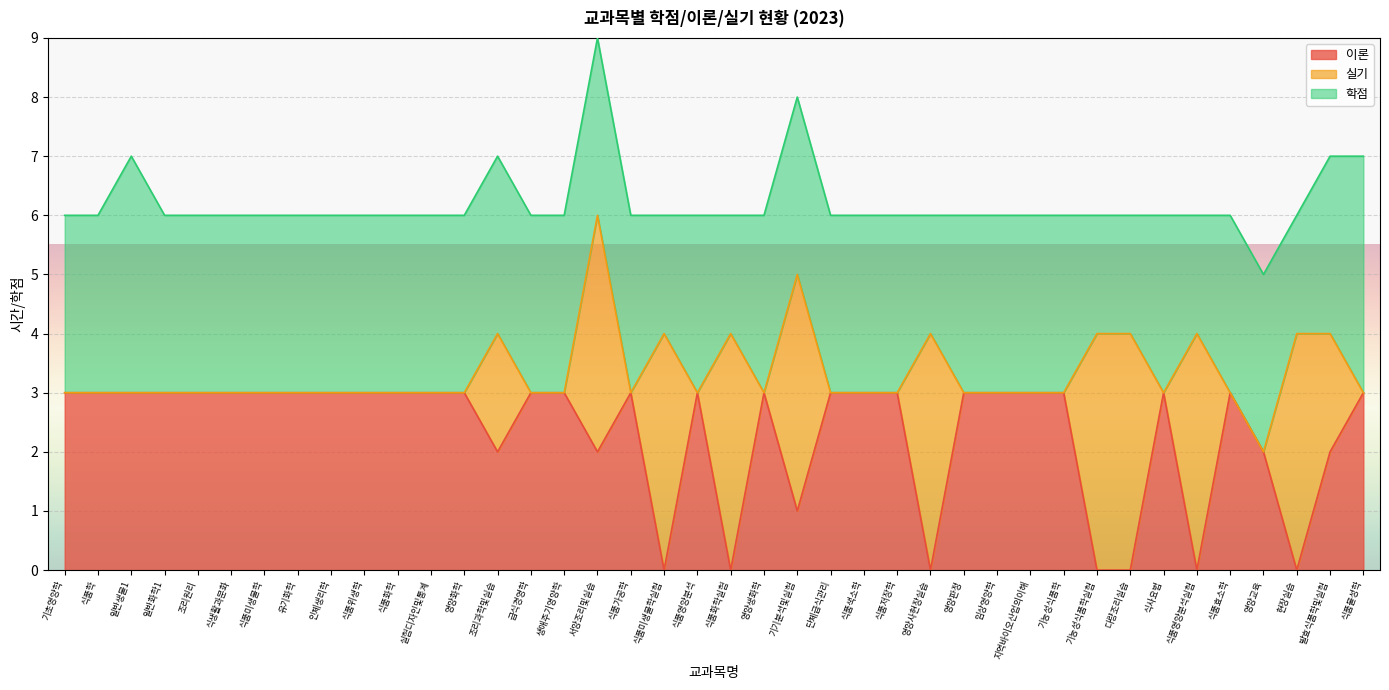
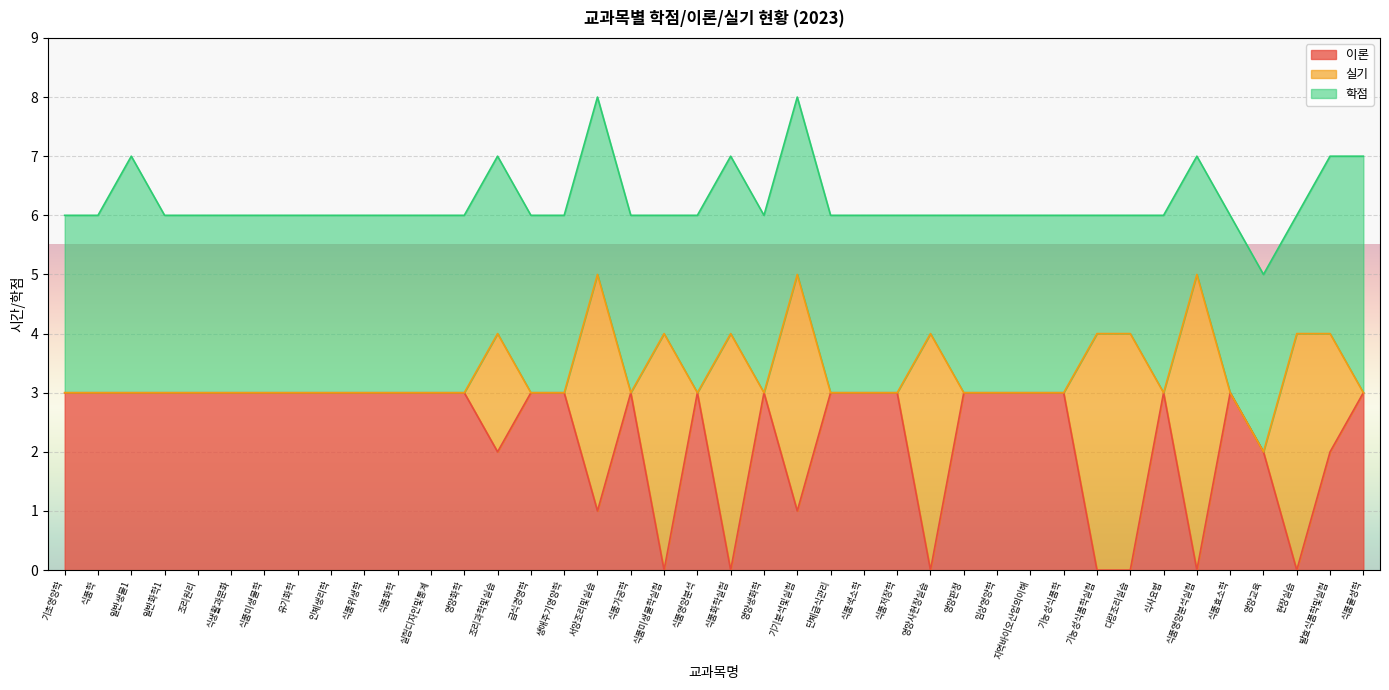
  {
    "이론": {
      "조리과학및실습": 2,
-     "서양조리및실습": 2,
+     "서양조리및실습": 1,
      "식품미생물학실험": 0,
      "식품화학실험": 0,
      "기기분석및실험": 1,
      "영양사현장실습": 0,
      "기능성식품학실험": 0,
      "다량조리실습": 0,
      "식품영양분석실험": 0,
      "현장실습": 0,
      "발효식품학및실험": 2
    },
    "실기": {
      "조리과학및실습": 2,
      "서양조리및실습": 4,
      "식품미생물학실험": 4,
      "식품화학실험": 4,
      "기기분석및실험": 4,
      "영양사현장실습": 4,
      "기능성식품학실험": 4,
      "다량조리실습": 4,
-     "식품영양분석실험": 4,
+     "식품영양분석실험": 5,
      "현장실습": 4,
      "발효식품학및실험": 2
    },
    "학점": {
      "기초영양학": 3,
      "식품학": 3,
      "일반생물1": 4,
      "일반화학1": 3,
      "조리원리": 3,
      "식생활과문화": 3,
      "식품미생물학": 3,
      "유기화학": 3,
      "인체생리학": 3,
      "식품위생학": 3,
      "식품화학": 3,
      "실험디자인및통계": 3,
      "영양화학": 3,
      "조리과학및실습": 3,
      "급식경영학": 3,
      "생애주기영양학": 3,
      "서양조리및실습": 3,
      "식품가공학": 3,
      "식품미생물학실험": 2,
      "식품영양분석": 3,
-     "식품화학실험": 2,
+     "식품화학실험": 3,
      "영양생화학": 3,
      "기기분석및실험": 3,
      "단체급식관리": 3,
      "식품색소학": 3,
      "식품저장학": 3,
      "영양사현장실습": 2,
      "영양판정": 3,
      "임상영양학": 3,
      "지역바이오산업의이해": 3,
      "기능성식품학": 3,
      "기능성식품학실험": 2,
      "다량조리실습": 2,
      "식사요법": 3,
      "식품영양분석실험": 2,
      "식품효소학": 3,
      "영양교육": 3,
      "현장실습": 2,
      "발효식품학및실험": 3,
      "식품물성학": 4
    }
  }
